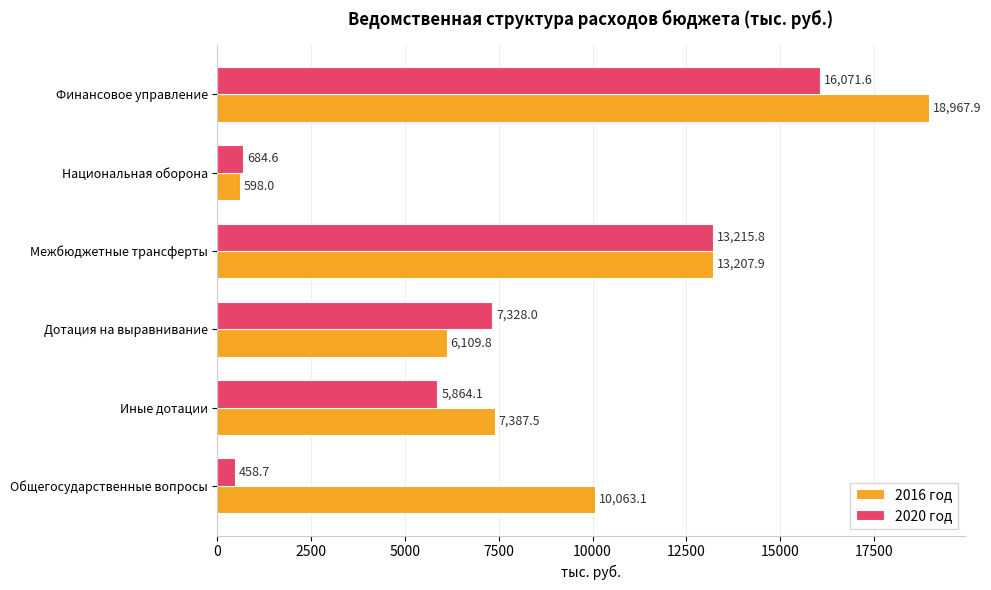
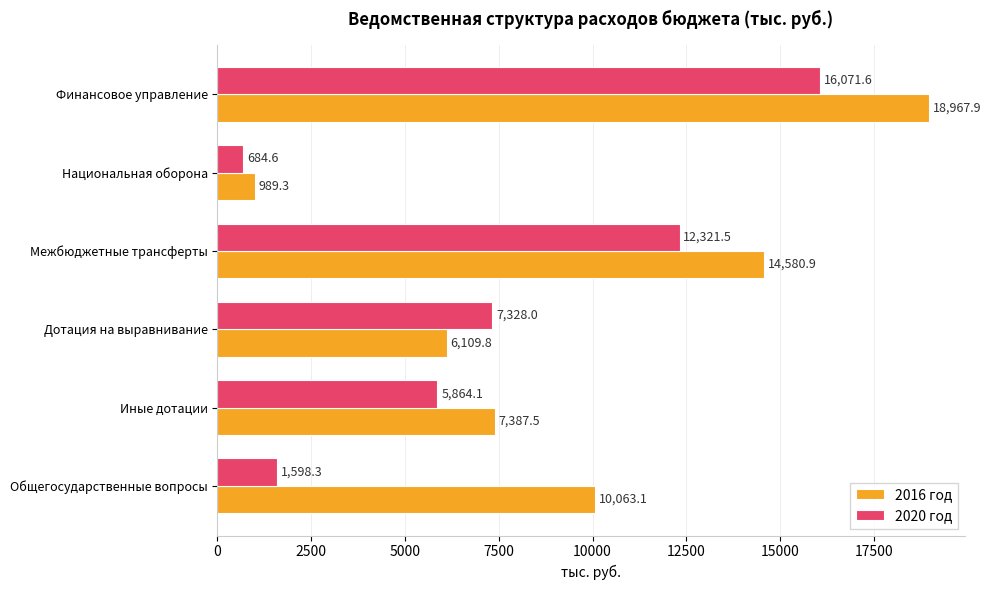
  {
    "2016 год": {
      "Финансовое управление": "18,967.9",
-     "Национальная оборона": "598.0",
-     "Межбюджетные трансферты": "13,207.9",
+     "Национальная оборона": "989.3",
+     "Межбюджетные трансферты": "14,580.9",
      "Дотация на выравнивание": "6,109.8",
      "Иные дотации": "7,387.5",
      "Общегосударственные вопросы": "10,063.1"
    },
    "2020 год": {
      "Финансовое управление": "16,071.6",
      "Национальная оборона": "684.6",
-     "Межбюджетные трансферты": "13,215.8",
+     "Межбюджетные трансферты": "12,321.5",
      "Дотация на выравнивание": "7,328.0",
      "Иные дотации": "5,864.1",
-     "Общегосударственные вопросы": "458.7"
+     "Общегосударственные вопросы": "1,598.3"
    }
  }
